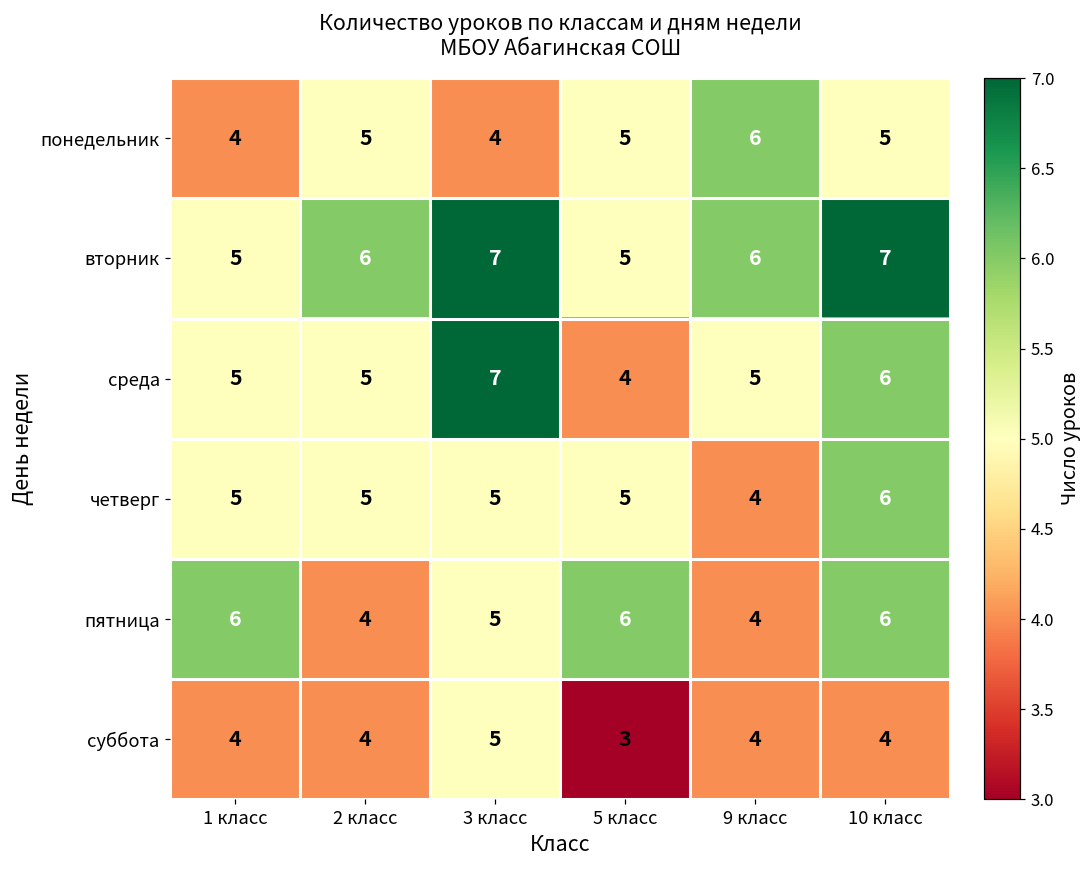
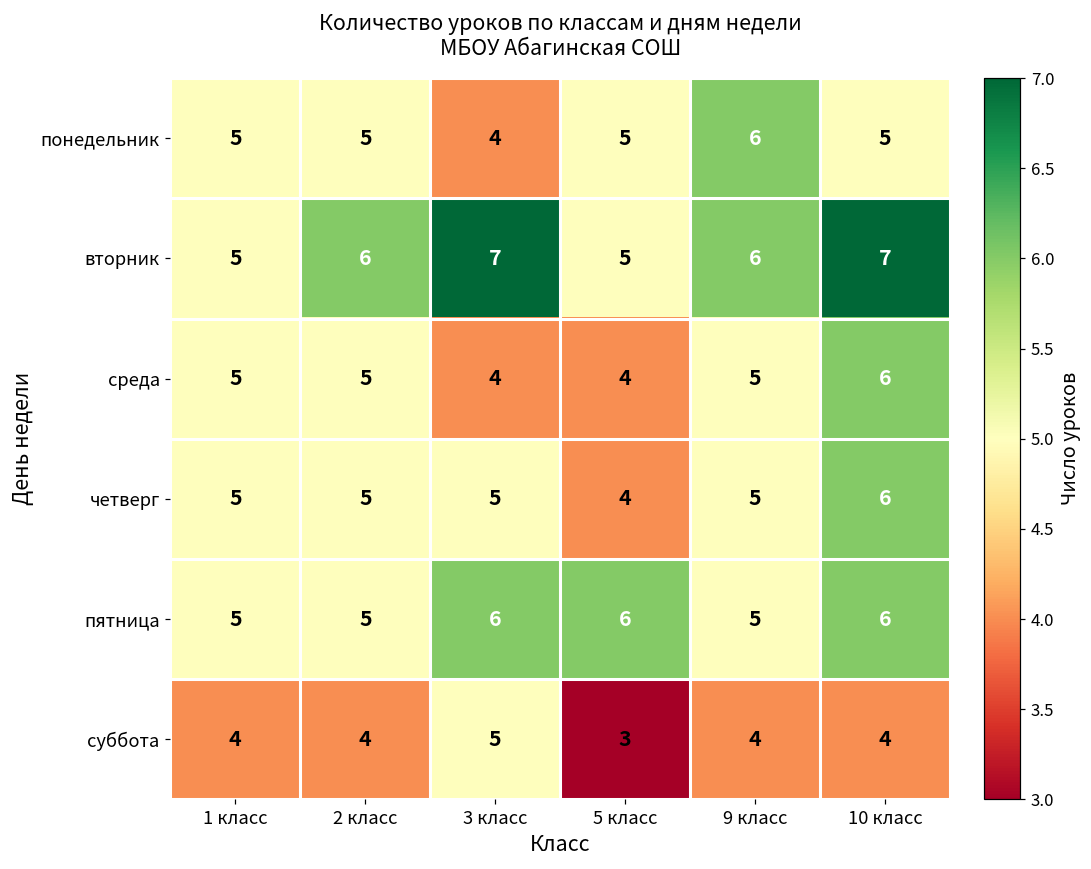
  {
    "понедельник": {
-     "1 класс": 4,
+     "1 класс": 5,
      "2 класс": 5,
      "3 класс": 4,
      "5 класс": 5,
      "9 класс": 6,
      "10 класс": 5
    },
    "вторник": {
      "1 класс": 5,
      "2 класс": 6,
      "3 класс": 7,
      "5 класс": 5,
      "9 класс": 6,
      "10 класс": 7
    },
    "среда": {
      "1 класс": 5,
      "2 класс": 5,
-     "3 класс": 7,
+     "3 класс": 4,
      "5 класс": 4,
      "9 класс": 5,
      "10 класс": 6
    },
    "четверг": {
      "1 класс": 5,
      "2 класс": 5,
      "3 класс": 5,
-     "5 класс": 5,
-     "9 класс": 4,
+     "5 класс": 4,
+     "9 класс": 5,
      "10 класс": 6
    },
    "пятница": {
-     "1 класс": 6,
-     "2 класс": 4,
-     "3 класс": 5,
+     "1 класс": 5,
+     "2 класс": 5,
+     "3 класс": 6,
      "5 класс": 6,
-     "9 класс": 4,
+     "9 класс": 5,
      "10 класс": 6
    },
    "суббота": {
      "1 класс": 4,
      "2 класс": 4,
      "3 класс": 5,
      "5 класс": 3,
      "9 класс": 4,
      "10 класс": 4
    }
  }
